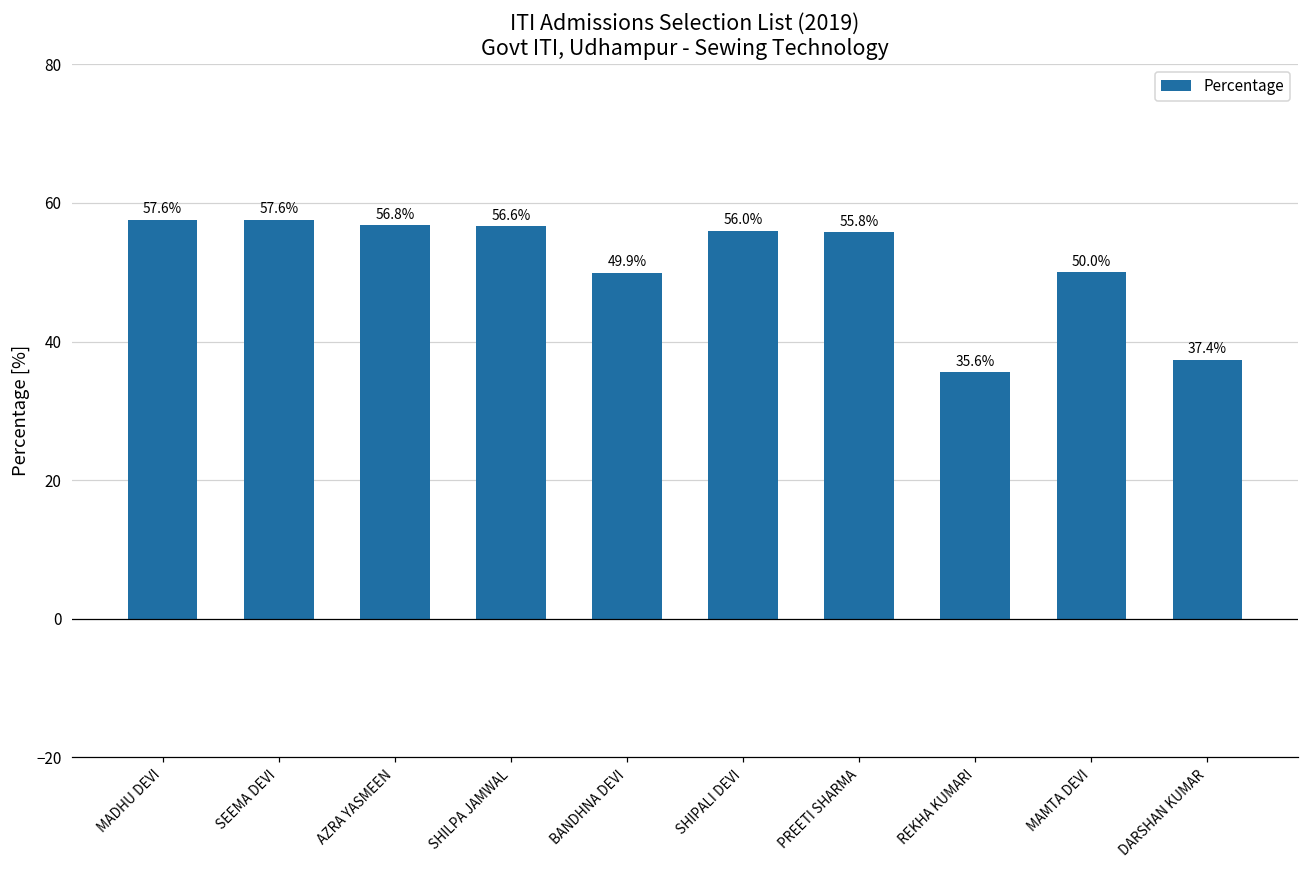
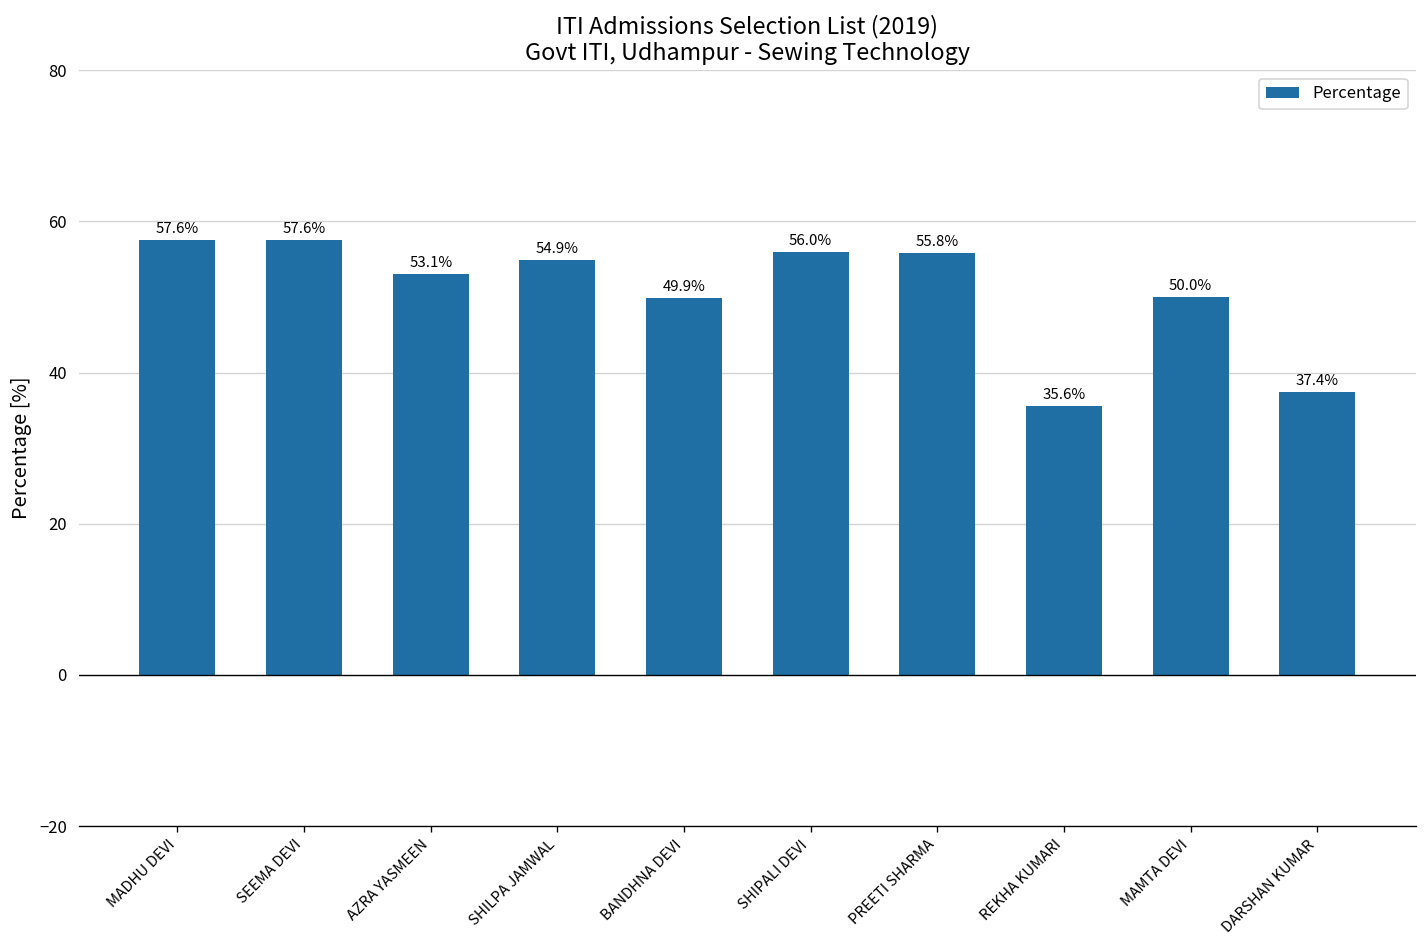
  {
    "MADHU DEVI": "57.6%",
    "SEEMA DEVI": "57.6%",
-   "AZRA YASMEEN": "56.8%",
-   "SHILPA JAMWAL": "56.6%",
+   "AZRA YASMEEN": "53.1%",
+   "SHILPA JAMWAL": "54.9%",
    "BANDHNA DEVI": "49.9%",
    "SHIPALI DEVI": "56.0%",
    "PREETI SHARMA": "55.8%",
    "REKHA KUMARI": "35.6%",
    "MAMTA DEVI": "50.0%",
    "DARSHAN KUMAR": "37.4%"
  }
